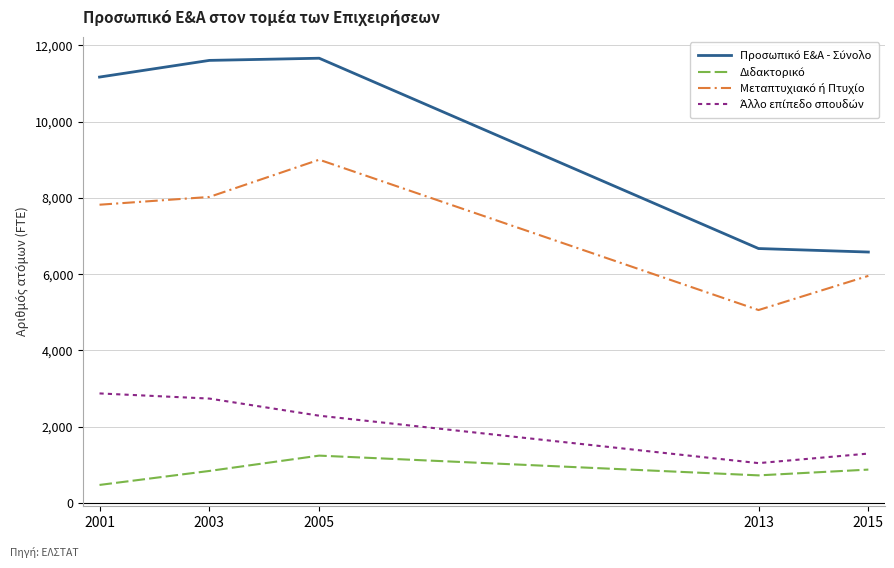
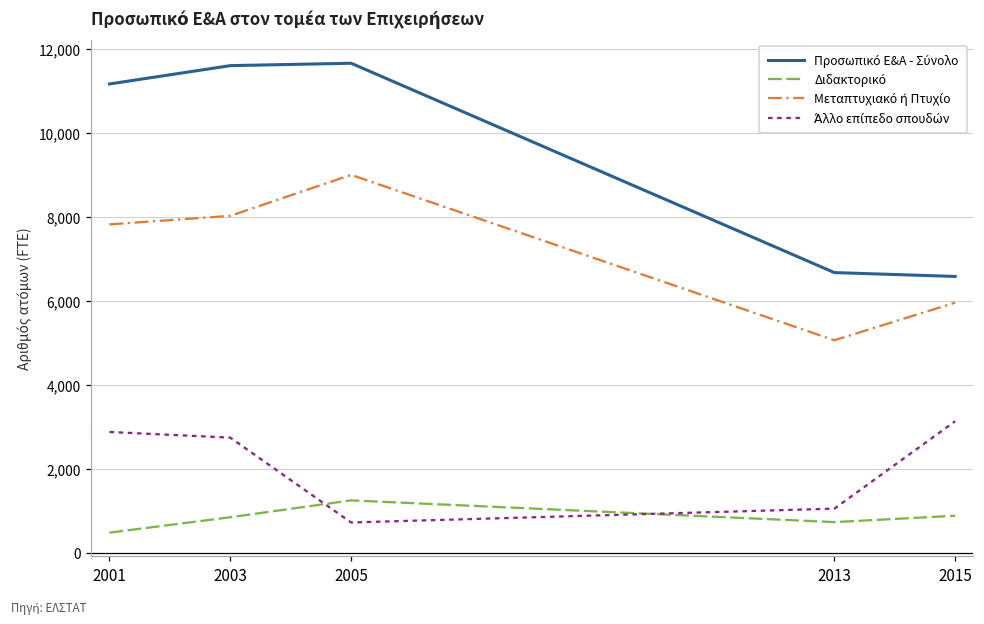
  {
    "Προσωπικό Ε&Α - Σύνολο": {
      "2001": "11,200",
      "2003": "11,600",
      "2005": "11,700",
      "2013": "6,700",
      "2015": "6,600"
    },
    "Διδακτορικό": {
      "2001": "500",
      "2003": "800",
      "2005": "1,200",
      "2013": "700",
      "2015": "900"
    },
    "Μεταπτυχιακό ή Πτυχίο": {
      "2001": "7,800",
      "2003": "8,000",
      "2005": "9,000",
      "2013": "5,100",
      "2015": "6,000"
    },
    "Άλλο επίπεδο σπουδών": {
      "2001": "2,900",
      "2003": "2,700",
-     "2005": "2,300",
+     "2005": "700",
      "2013": "1,000",
-     "2015": "1,300"
+     "2015": "3,100"
    }
  }
